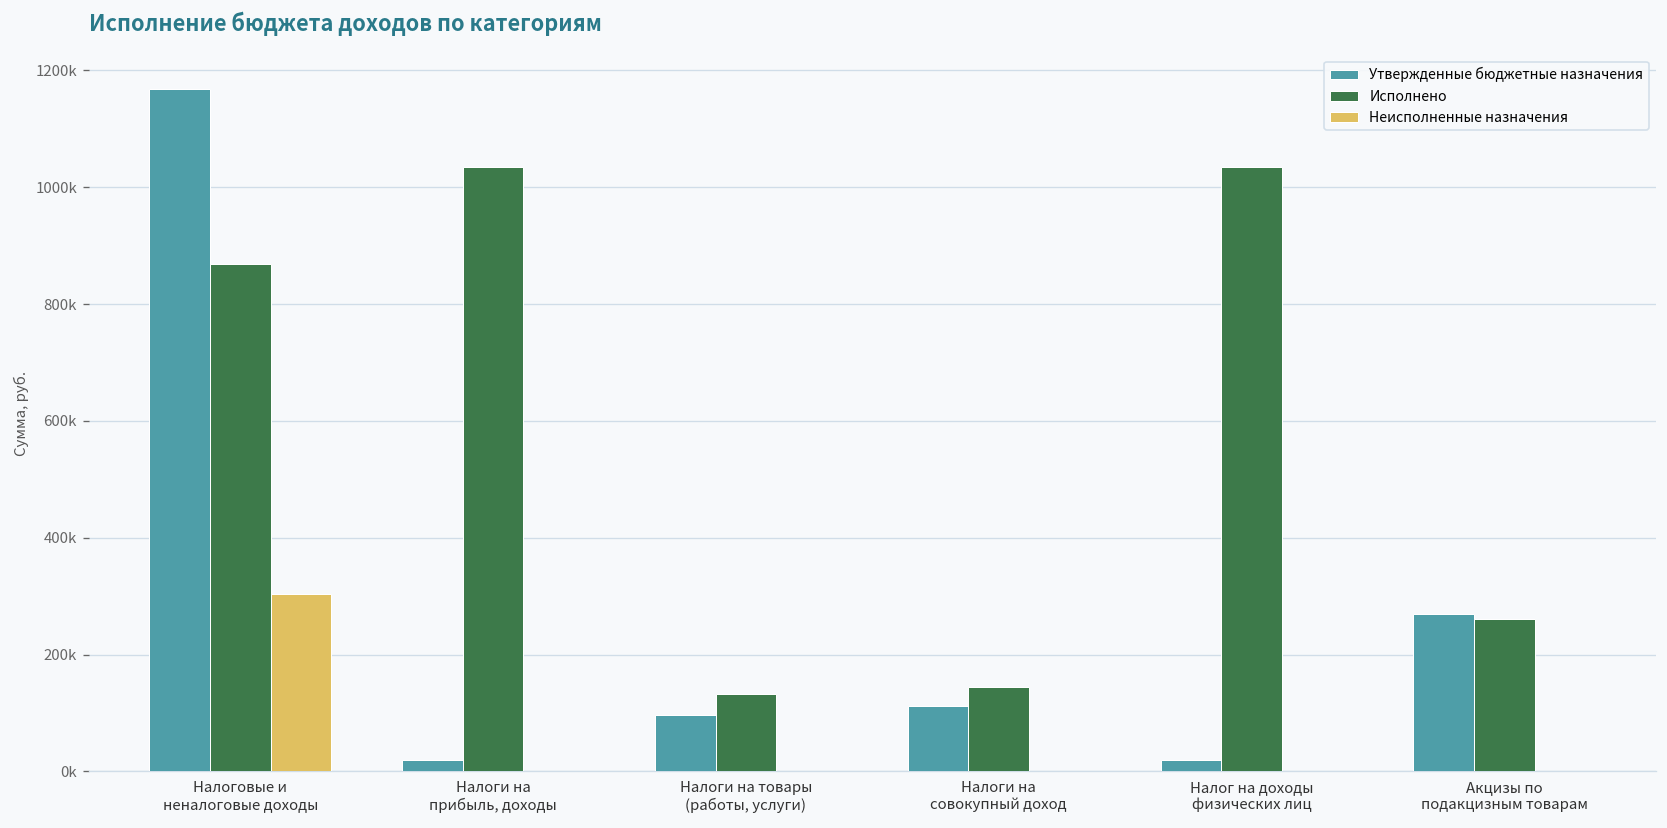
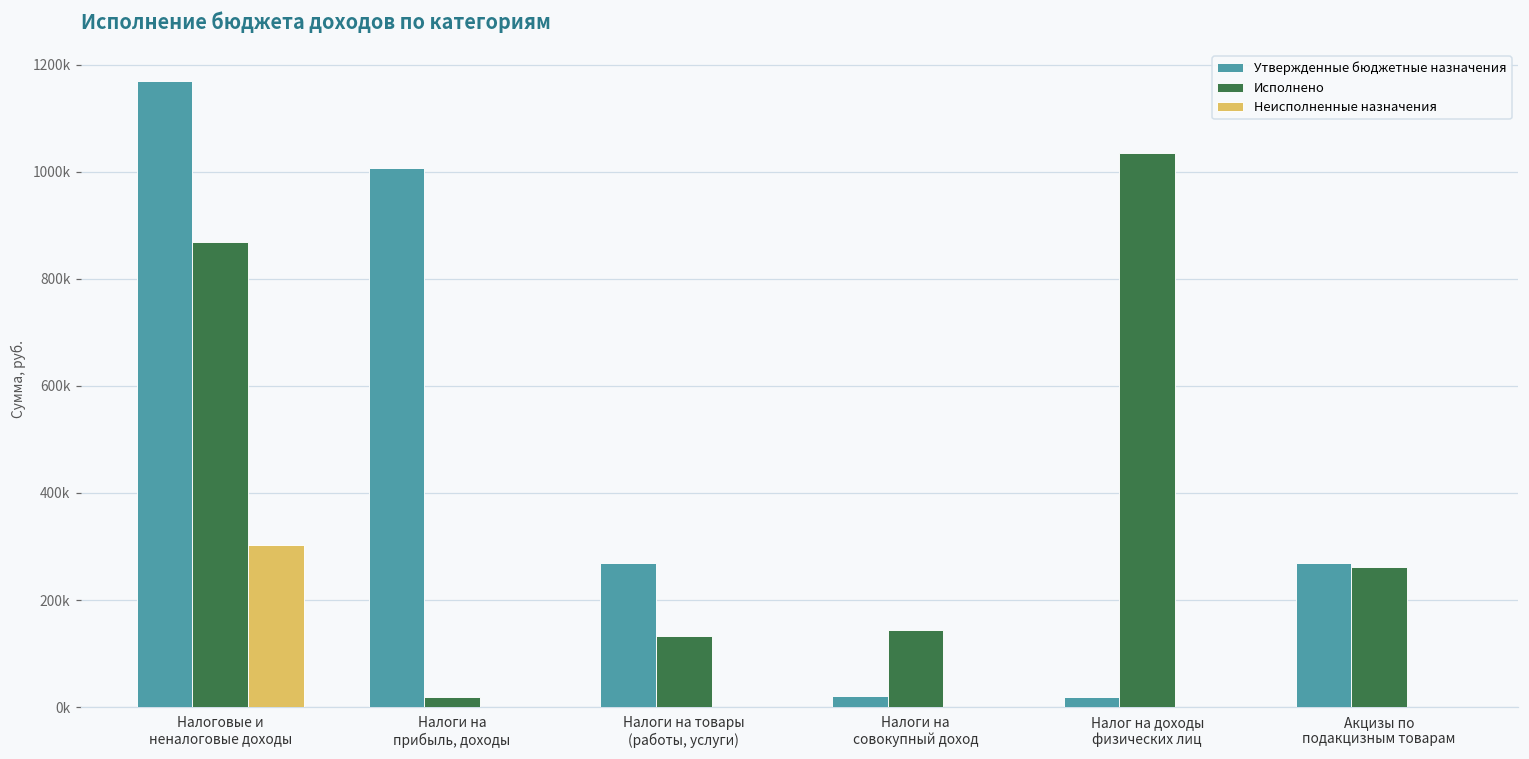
  {
    "Утвержденные бюджетные назначения": {
      "Налоговые и неналоговые доходы": 1170000,
-     "Налоги на прибыль, доходы": 20000,
-     "Налоги на товары (работы, услуги)": 100000,
-     "Налоги на совокупный доход": 110000,
+     "Налоги на прибыль, доходы": 1010000,
+     "Налоги на товары (работы, услуги)": 270000,
+     "Налоги на совокупный доход": 20000,
      "Налог на доходы физических лиц": 20000,
      "Акцизы по подакцизным товарам": 270000
    },
    "Исполнено": {
      "Налоговые и неналоговые доходы": 870000,
-     "Налоги на прибыль, доходы": 1030000,
+     "Налоги на прибыль, доходы": 20000,
      "Налоги на товары (работы, услуги)": 130000,
      "Налоги на совокупный доход": 140000,
      "Налог на доходы физических лиц": 1030000,
      "Акцизы по подакцизным товарам": 260000
    },
    "Неисполненные назначения": {
      "Налоговые и неналоговые доходы": 300000,
      "Налоги на прибыль, доходы": 0,
      "Налоги на товары (работы, услуги)": 0,
      "Налоги на совокупный доход": 0,
      "Налог на доходы физических лиц": 0,
      "Акцизы по подакцизным товарам": 0
    }
  }
